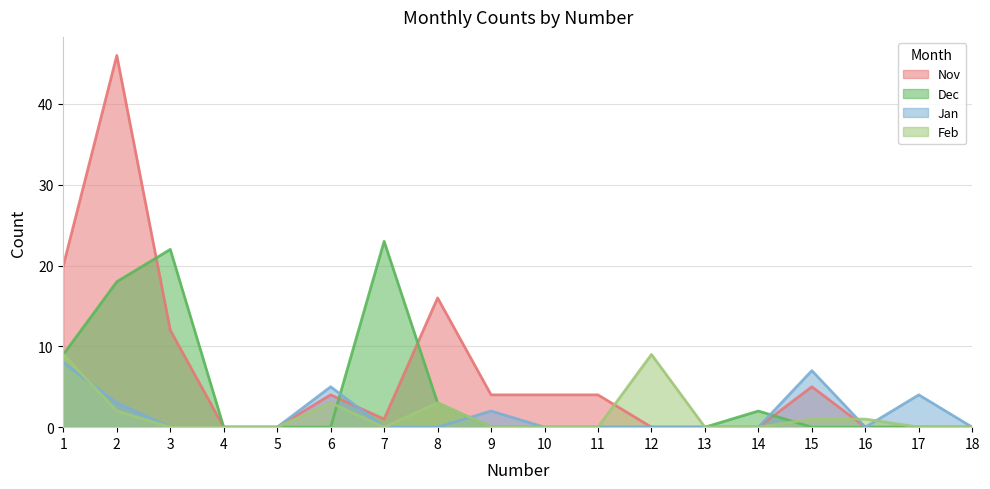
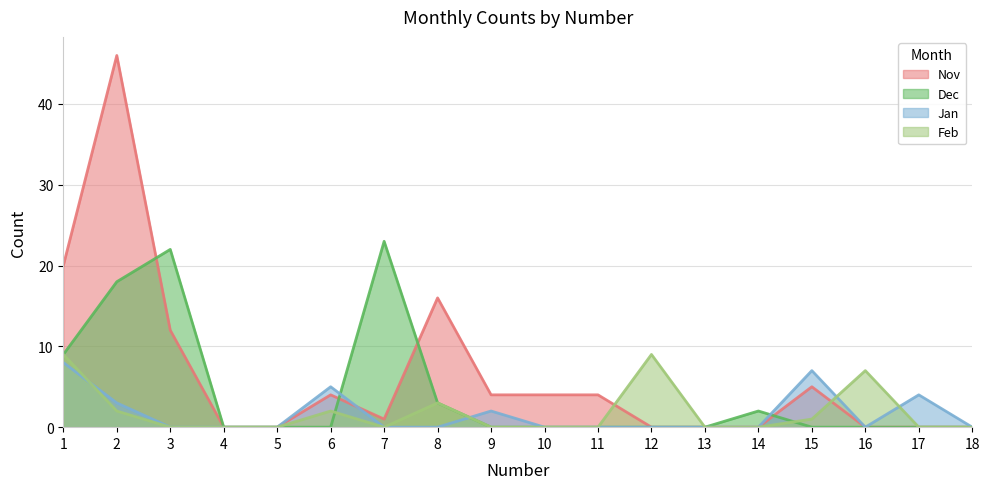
  {
    "Nov": {
      "1": 20,
      "2": 46,
      "3": 12,
      "6": 4,
      "7": 1,
      "8": 16,
      "9": 4,
      "10": 4,
      "11": 4,
      "15": 5
    },
    "Dec": {
      "2": 18,
      "3": 22,
      "6": 0,
      "7": 23,
      "14": 2,
      "15": 0
    },
    "Jan": {
      "1": 8,
      "2": 3,
      "6": 5,
      "8": 0,
      "9": 2,
      "15": 7,
      "17": 4
    },
    "Feb": {
      "2": 2,
-     "6": 3,
+     "6": 2,
      "12": 9,
      "15": 1,
-     "16": 1
+     "16": 7
    }
  }
